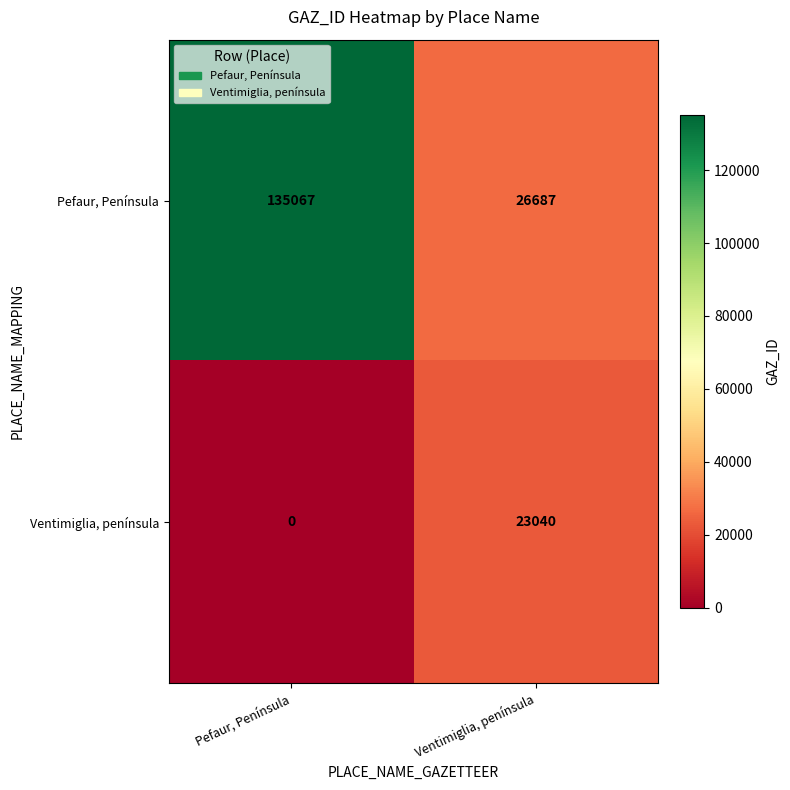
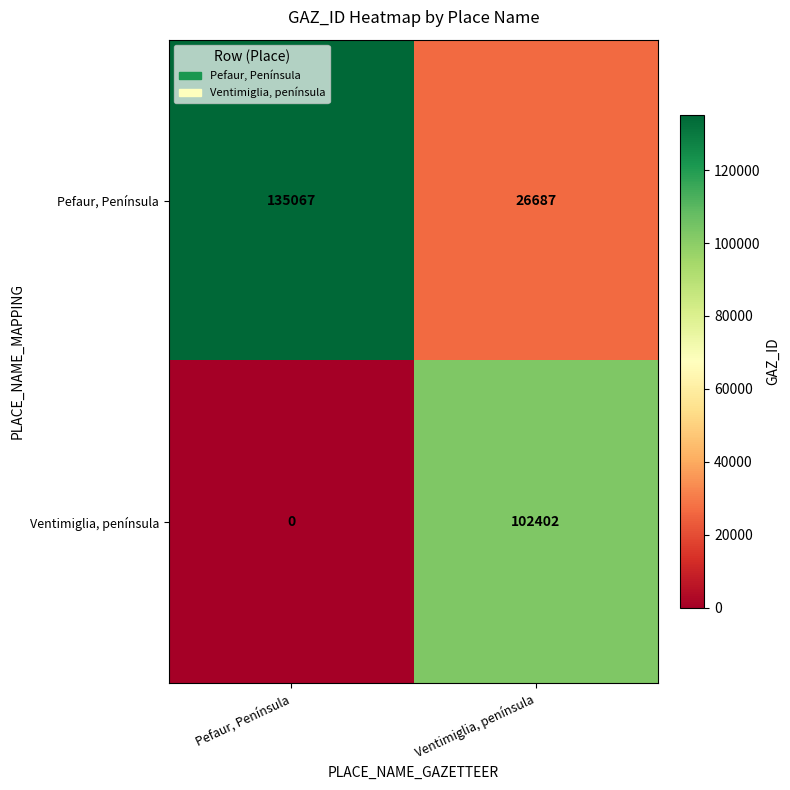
  {
    "Pefaur, Península": {
      "Pefaur, Península": 135067,
      "Ventimiglia, península": 26687
    },
    "Ventimiglia, península": {
      "Pefaur, Península": 0,
-     "Ventimiglia, península": 23040
+     "Ventimiglia, península": 102402
    }
  }
